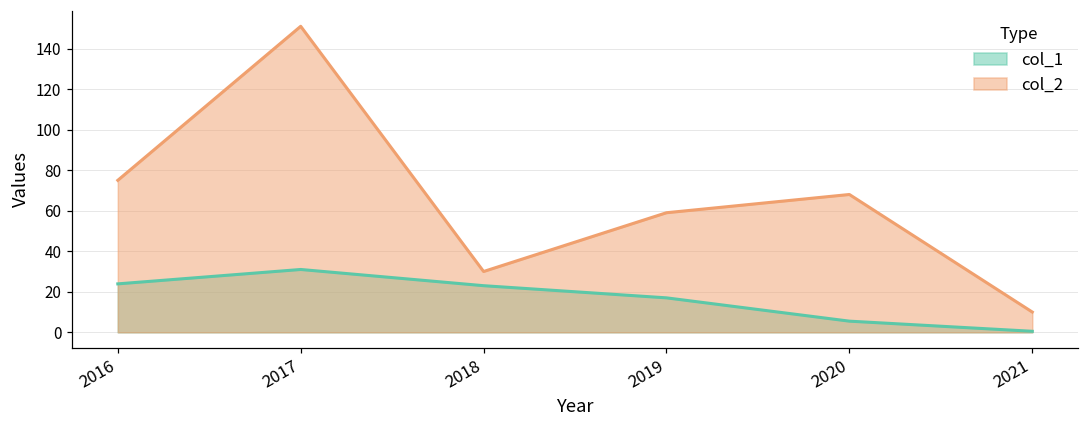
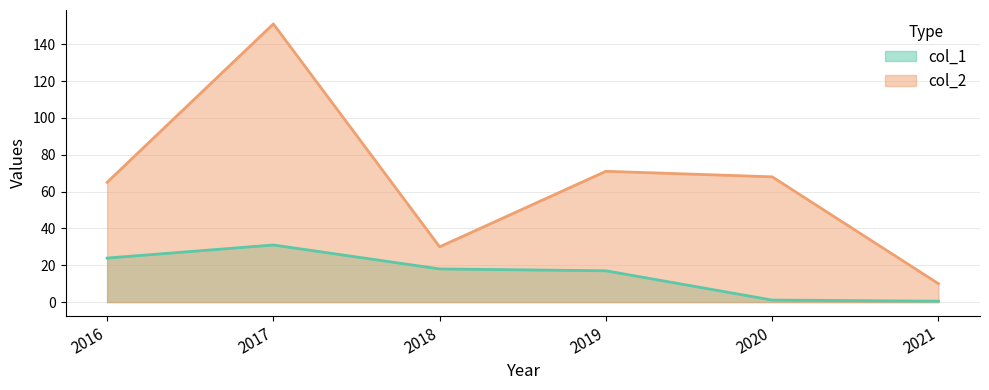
  {
    "col_1": {
      "2016": 24,
      "2017": 31,
-     "2018": 23,
+     "2018": 18,
      "2019": 17,
-     "2020": 6,
+     "2020": 1,
      "2021": 1
    },
    "col_2": {
-     "2016": 75,
+     "2016": 65,
      "2017": 151,
      "2018": 30,
-     "2019": 59,
+     "2019": 71,
      "2020": 68,
      "2021": 10
    }
  }
